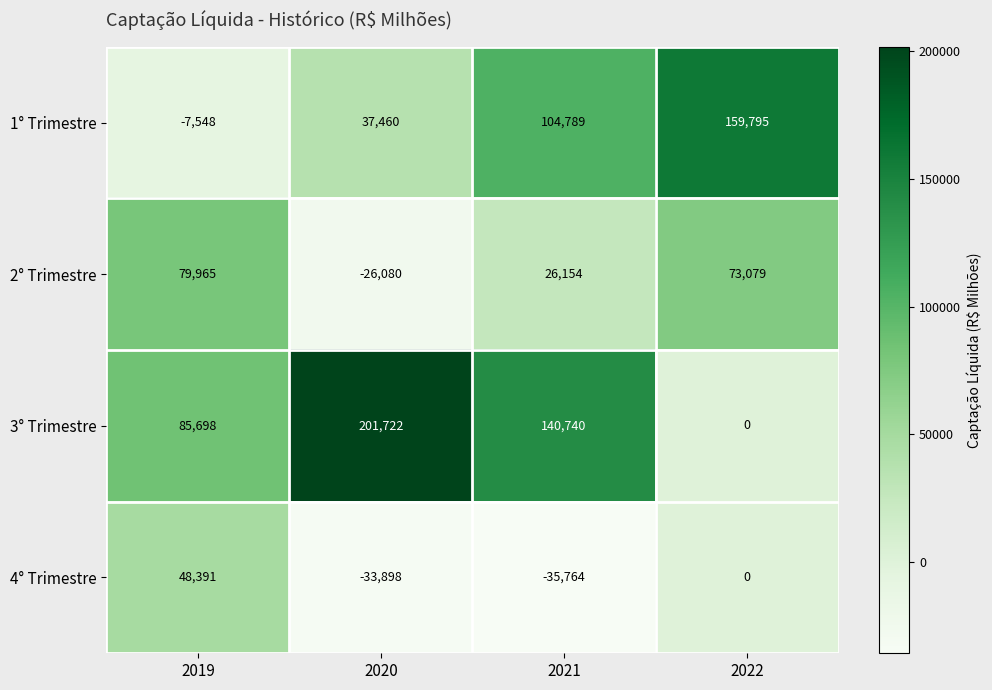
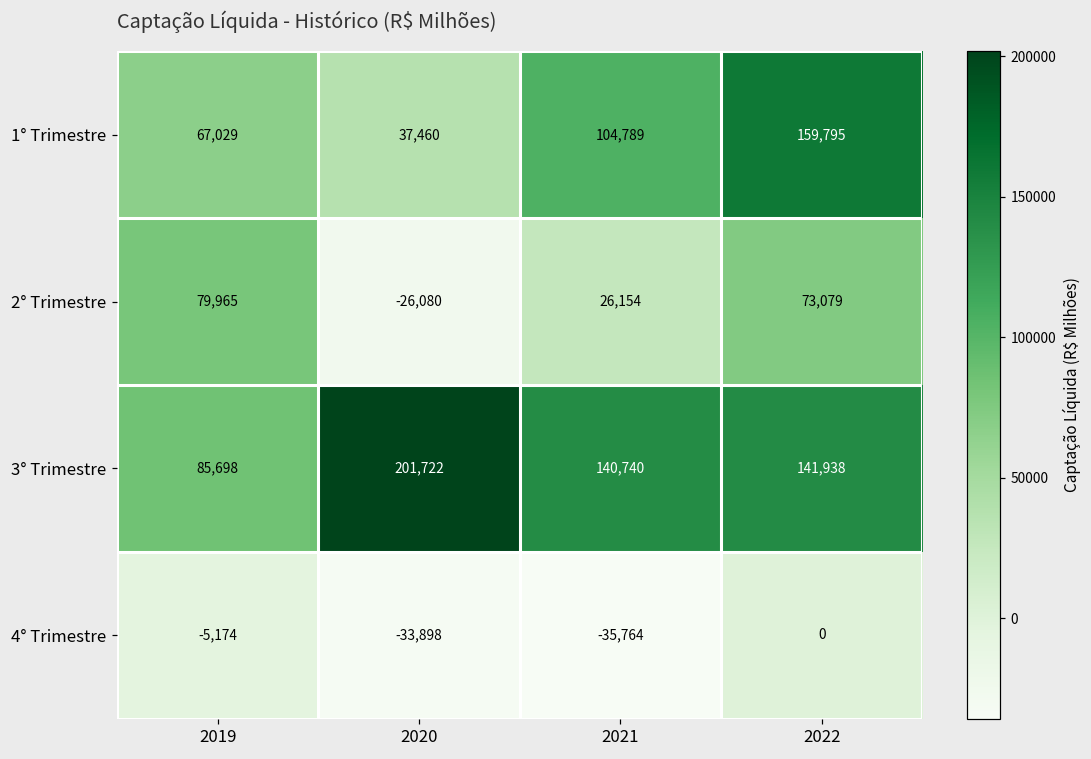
  {
    "1° Trimestre": {
-     "2019": "-7,548",
+     "2019": "67,029",
      "2020": "37,460",
      "2021": "104,789",
      "2022": "159,795"
    },
    "2° Trimestre": {
      "2019": "79,965",
      "2020": "-26,080",
      "2021": "26,154",
      "2022": "73,079"
    },
    "3° Trimestre": {
      "2019": "85,698",
      "2020": "201,722",
      "2021": "140,740",
-     "2022": "0"
+     "2022": "141,938"
    },
    "4° Trimestre": {
-     "2019": "48,391",
+     "2019": "-5,174",
      "2020": "-33,898",
      "2021": "-35,764",
      "2022": "0"
    }
  }
